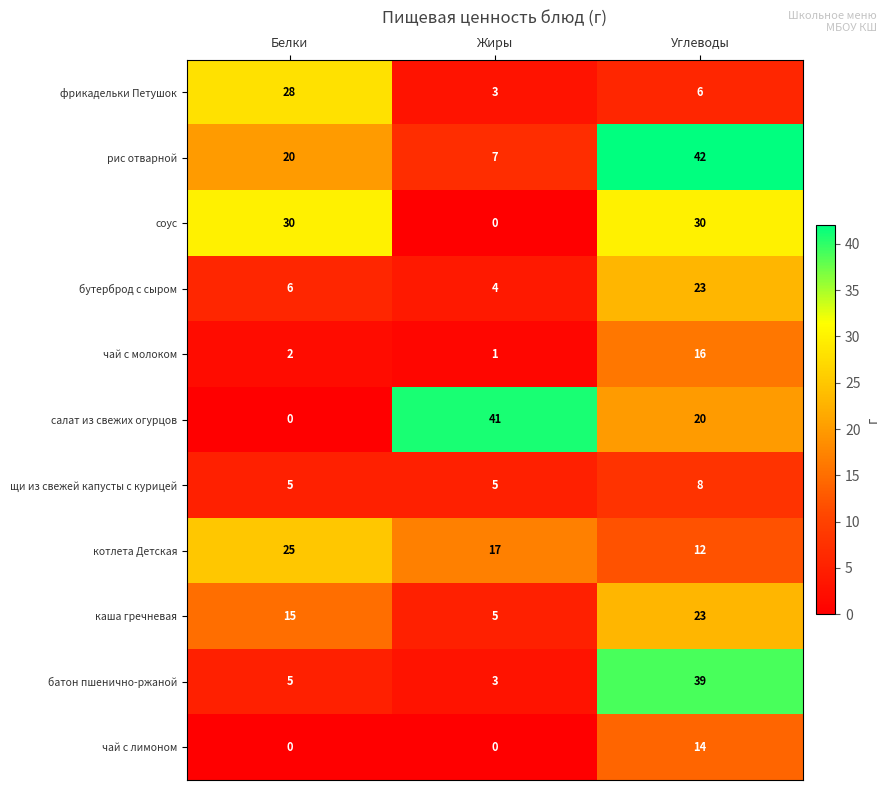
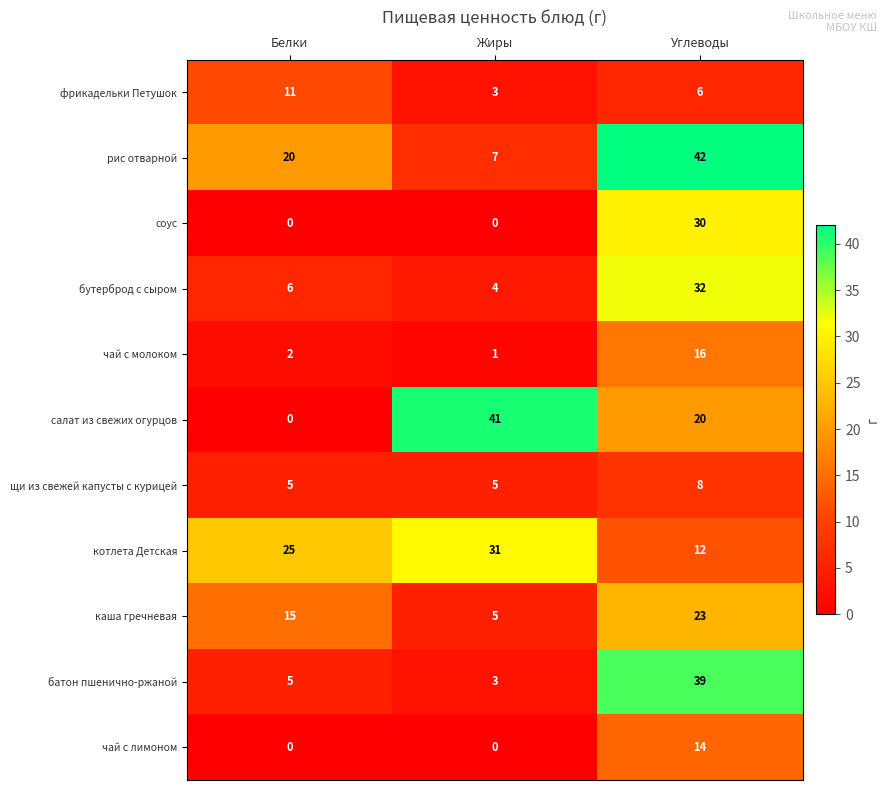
  {
    "фрикадельки Петушок": {
-     "Белки": 28,
+     "Белки": 11,
      "Жиры": 3,
      "Углеводы": 6
    },
    "рис отварной": {
      "Белки": 20,
      "Жиры": 7,
      "Углеводы": 42
    },
    "соус": {
-     "Белки": 30,
+     "Белки": 0,
      "Жиры": 0,
      "Углеводы": 30
    },
    "бутерброд с сыром": {
      "Белки": 6,
      "Жиры": 4,
-     "Углеводы": 23
+     "Углеводы": 32
    },
    "чай с молоком": {
      "Белки": 2,
      "Жиры": 1,
      "Углеводы": 16
    },
    "салат из свежих огурцов": {
      "Белки": 0,
      "Жиры": 41,
      "Углеводы": 20
    },
    "щи из свежей капусты с курицей": {
      "Белки": 5,
      "Жиры": 5,
      "Углеводы": 8
    },
    "котлета Детская": {
      "Белки": 25,
-     "Жиры": 17,
+     "Жиры": 31,
      "Углеводы": 12
    },
    "каша гречневая": {
      "Белки": 15,
      "Жиры": 5,
      "Углеводы": 23
    },
    "батон пшенично-ржаной": {
      "Белки": 5,
      "Жиры": 3,
      "Углеводы": 39
    },
    "чай с лимоном": {
      "Белки": 0,
      "Жиры": 0,
      "Углеводы": 14
    }
  }
